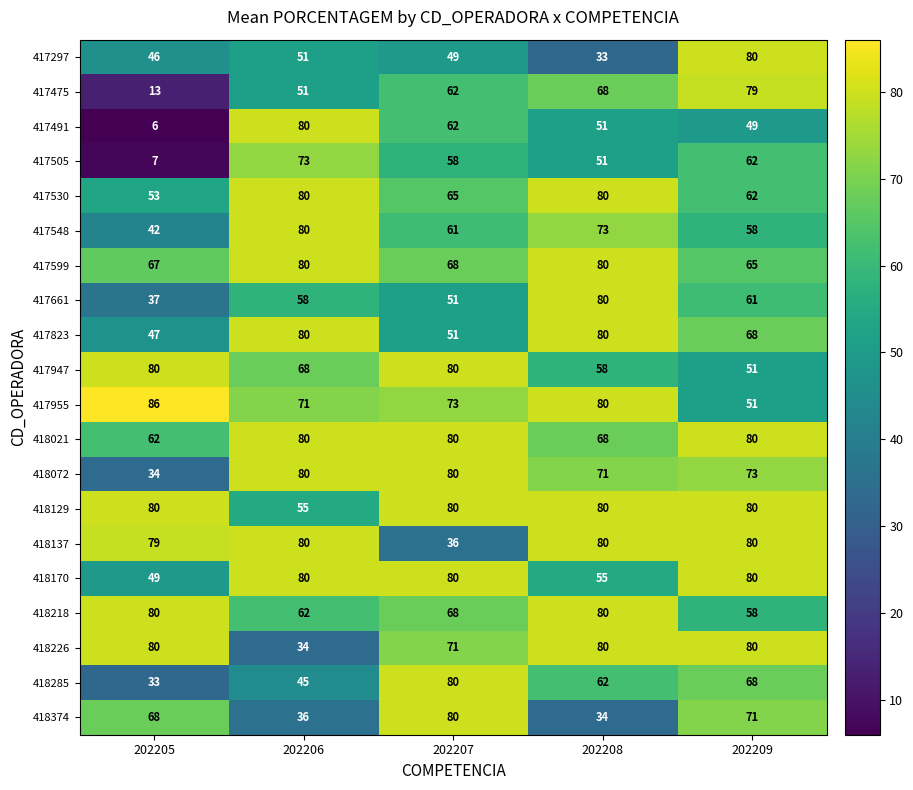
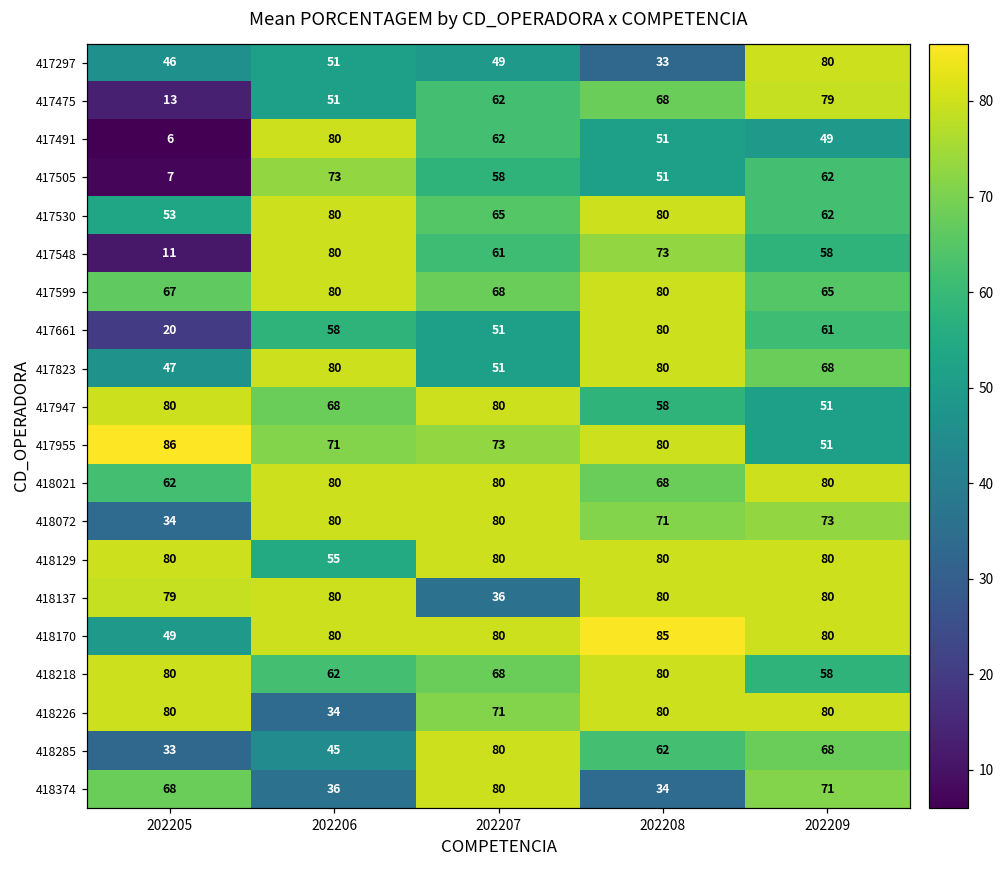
  {
    "417297": {
      "202205": 46,
      "202206": 51,
      "202207": 49,
      "202208": 33,
      "202209": 80
    },
    "417475": {
      "202205": 13,
      "202206": 51,
      "202207": 62,
      "202208": 68,
      "202209": 79
    },
    "417491": {
      "202205": 6,
      "202206": 80,
      "202207": 62,
      "202208": 51,
      "202209": 49
    },
    "417505": {
      "202205": 7,
      "202206": 73,
      "202207": 58,
      "202208": 51,
      "202209": 62
    },
    "417530": {
      "202205": 53,
      "202206": 80,
      "202207": 65,
      "202208": 80,
      "202209": 62
    },
    "417548": {
-     "202205": 42,
+     "202205": 11,
      "202206": 80,
      "202207": 61,
      "202208": 73,
      "202209": 58
    },
    "417599": {
      "202205": 67,
      "202206": 80,
      "202207": 68,
      "202208": 80,
      "202209": 65
    },
    "417661": {
-     "202205": 37,
+     "202205": 20,
      "202206": 58,
      "202207": 51,
      "202208": 80,
      "202209": 61
    },
    "417823": {
      "202205": 47,
      "202206": 80,
      "202207": 51,
      "202208": 80,
      "202209": 68
    },
    "417947": {
      "202205": 80,
      "202206": 68,
      "202207": 80,
      "202208": 58,
      "202209": 51
    },
    "417955": {
      "202205": 86,
      "202206": 71,
      "202207": 73,
      "202208": 80,
      "202209": 51
    },
    "418021": {
      "202205": 62,
      "202206": 80,
      "202207": 80,
      "202208": 68,
      "202209": 80
    },
    "418072": {
      "202205": 34,
      "202206": 80,
      "202207": 80,
      "202208": 71,
      "202209": 73
    },
    "418129": {
      "202205": 80,
      "202206": 55,
      "202207": 80,
      "202208": 80,
      "202209": 80
    },
    "418137": {
      "202205": 79,
      "202206": 80,
      "202207": 36,
      "202208": 80,
      "202209": 80
    },
    "418170": {
      "202205": 49,
      "202206": 80,
      "202207": 80,
-     "202208": 55,
+     "202208": 85,
      "202209": 80
    },
    "418218": {
      "202205": 80,
      "202206": 62,
      "202207": 68,
      "202208": 80,
      "202209": 58
    },
    "418226": {
      "202205": 80,
      "202206": 34,
      "202207": 71,
      "202208": 80,
      "202209": 80
    },
    "418285": {
      "202205": 33,
      "202206": 45,
      "202207": 80,
      "202208": 62,
      "202209": 68
    },
    "418374": {
      "202205": 68,
      "202206": 36,
      "202207": 80,
      "202208": 34,
      "202209": 71
    }
  }
